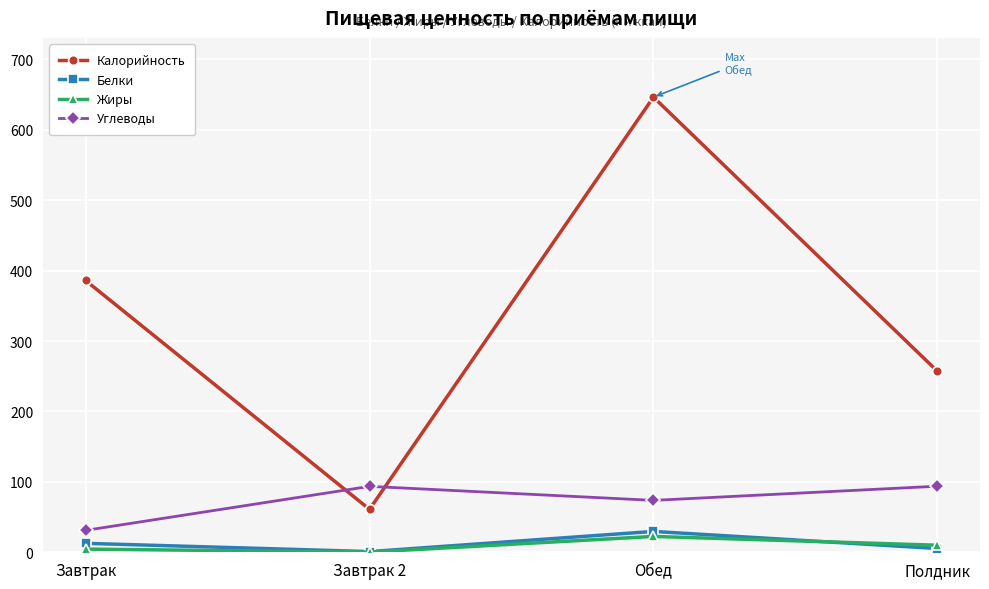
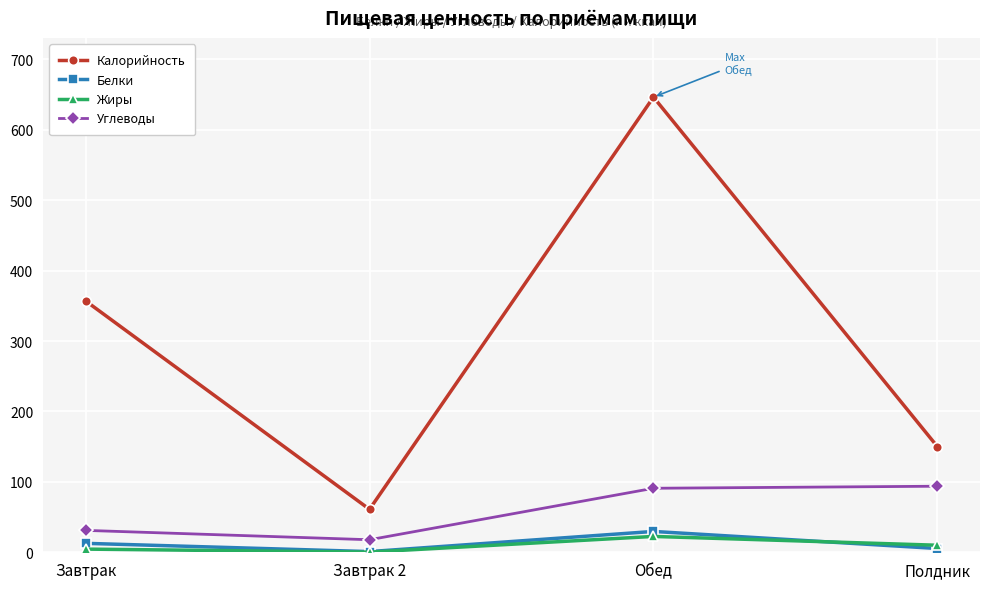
  {
    "Калорийность": {
-     "Завтрак": 390,
+     "Завтрак": 360,
      "Завтрак 2": 60,
      "Обед": 650,
-     "Полдник": 260
+     "Полдник": 150
    },
    "Белки": {
      "Завтрак": 10,
      "Обед": 30,
      "Полдник": 10
    },
    "Жиры": {
      "Завтрак": 0,
      "Обед": 20,
      "Полдник": 10
    },
    "Углеводы": {
      "Завтрак": 30,
-     "Завтрак 2": 90,
-     "Обед": 70,
+     "Завтрак 2": 20,
+     "Обед": 90,
      "Полдник": 90
    }
  }
